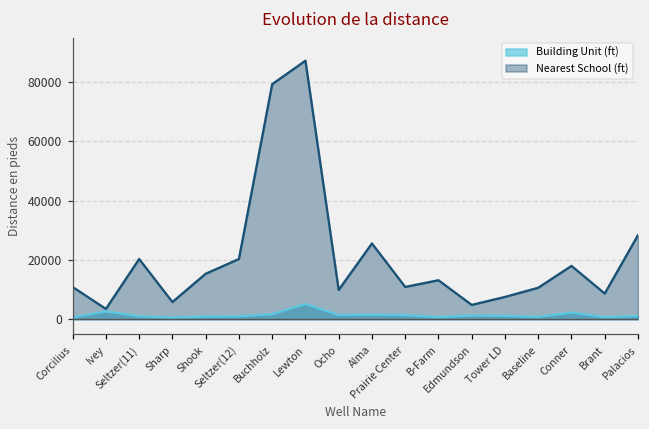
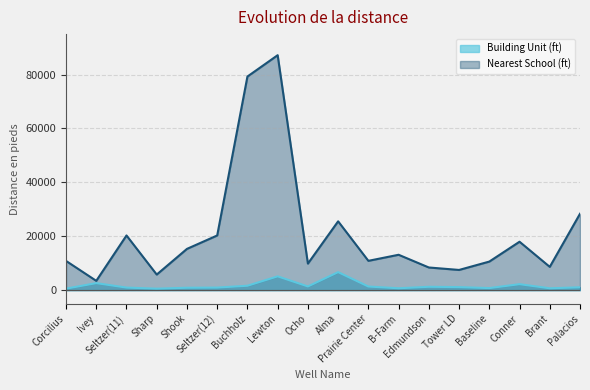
  {
    "Building Unit (ft)": {
      "Corcilius": 1000,
      "Seltzer(11)": 1000,
      "Sharp": 1000,
      "Shook": 1000,
      "Seltzer(12)": 1000,
      "Buchholz": 2000,
      "Lewton": 5000,
      "Ocho": 1000,
-     "Alma": 2000,
+     "Alma": 7000,
      "Prairie Center": 1000,
      "B-Farm": 1000,
      "Edmundson": 1000,
      "Tower LD": 1000,
      "Baseline": 1000,
      "Conner": 2000,
      "Brant": 1000,
      "Palacios": 1000
    },
    "Nearest School (ft)": {
      "Corcilius": 11000,
      "Seltzer(11)": 20000,
      "Sharp": 6000,
      "Shook": 15000,
      "Seltzer(12)": 20000,
      "Buchholz": 79000,
      "Lewton": 87000,
      "Ocho": 10000,
      "Alma": 26000,
      "Prairie Center": 11000,
      "B-Farm": 13000,
-     "Edmundson": 5000,
+     "Edmundson": 8000,
      "Tower LD": 8000,
      "Baseline": 11000,
      "Conner": 18000,
      "Brant": 9000,
      "Palacios": 28000
    }
  }
